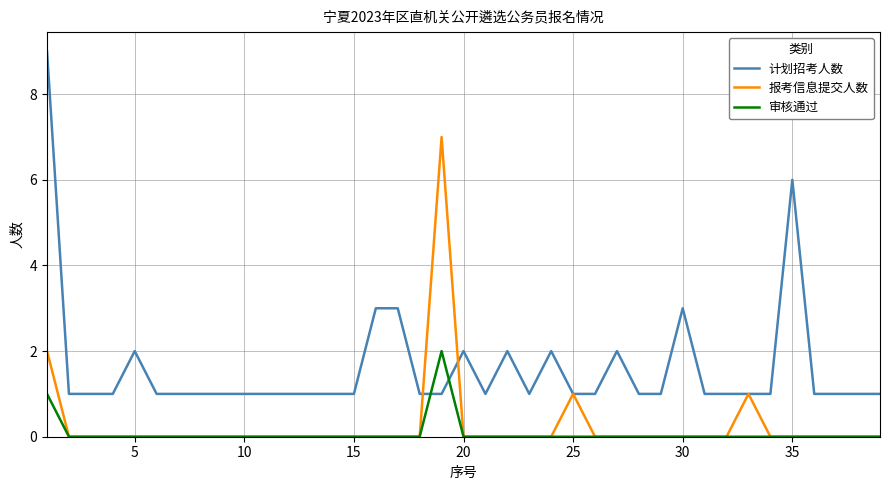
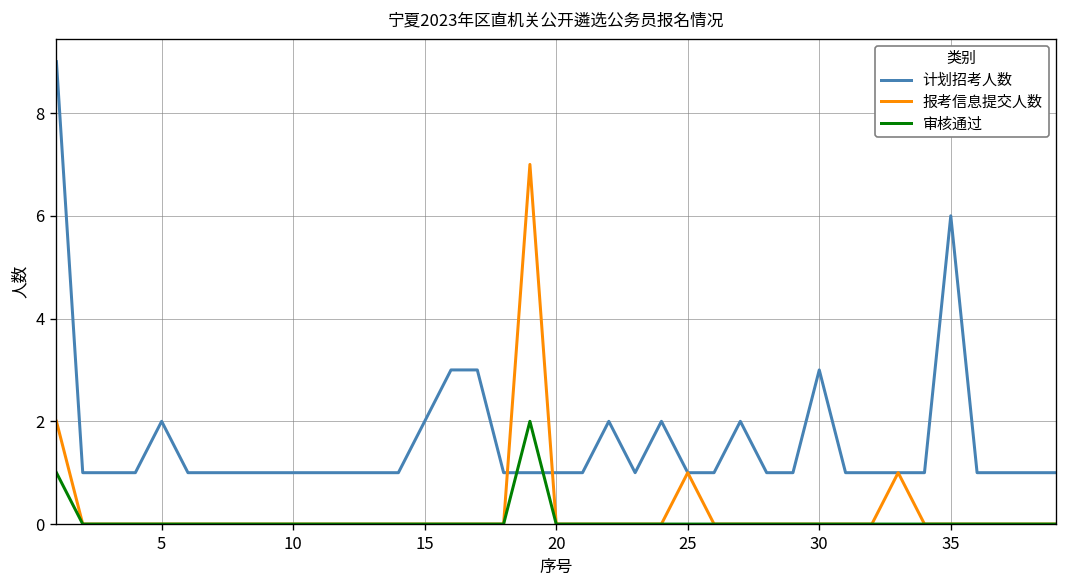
  {
    "计划招考人数": {
      "5": 2,
      "10": 1,
-     "15": 1,
-     "20": 2,
+     "15": 2,
+     "20": 1,
      "30": 3,
      "35": 6
    },
    "审核通过": {
      "25": 0
    }
  }
